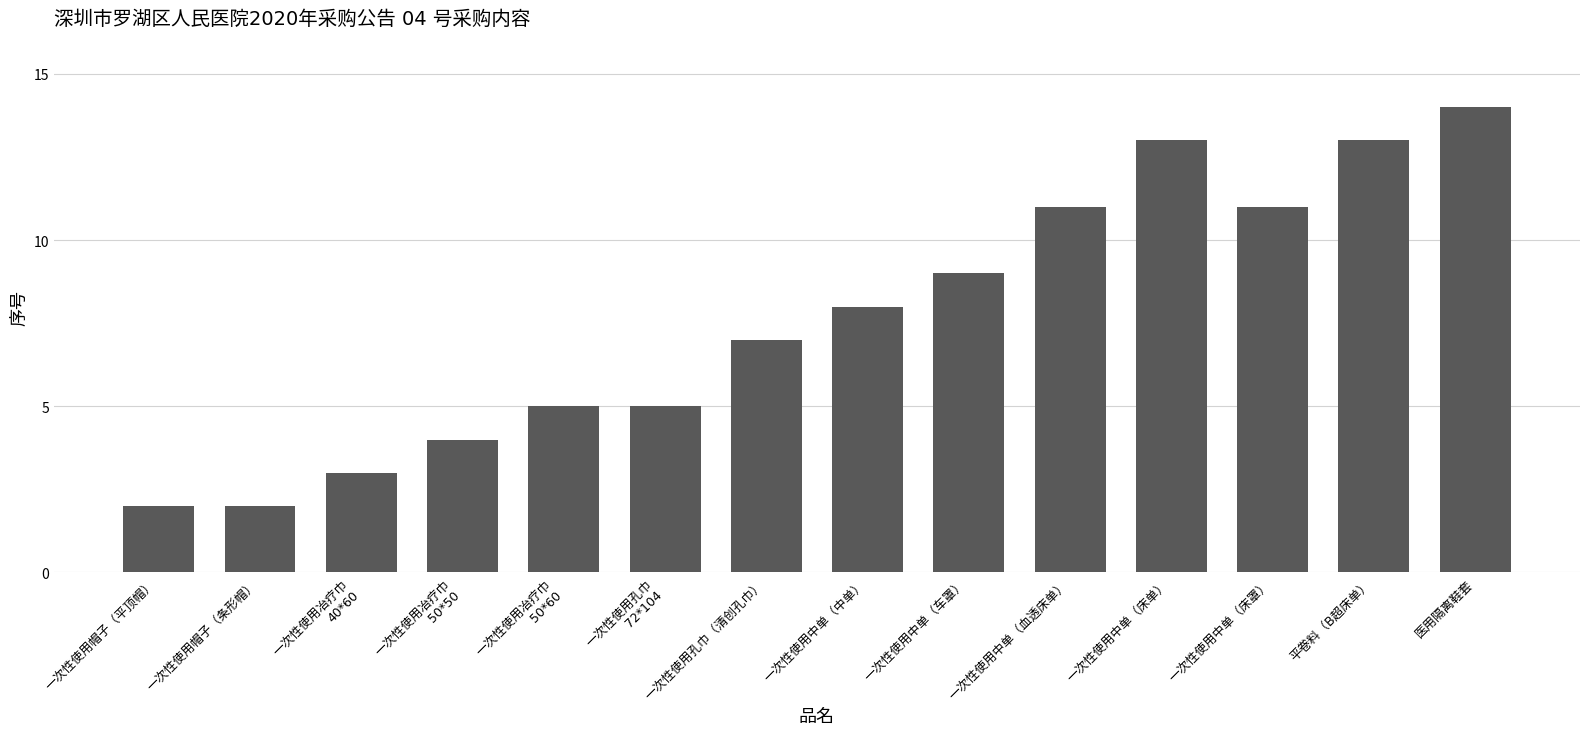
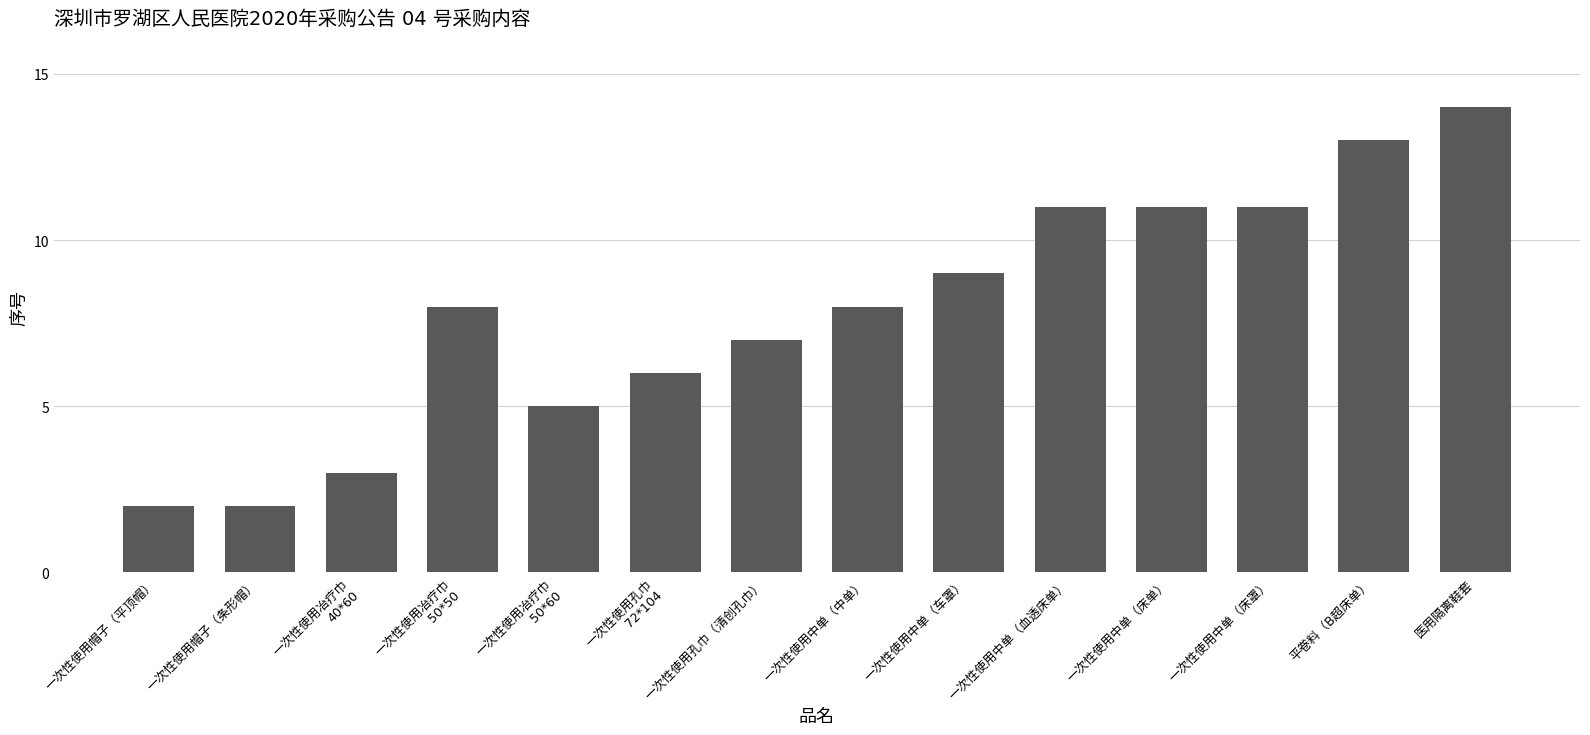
  {
    "一次性使用帽子（平顶帽）": 2,
    "一次性使用帽子（条形帽）": 2,
    "一次性使用冶疗巾 40*60": 3,
-   "一次性使用冶疗巾 50*50": 4,
+   "一次性使用冶疗巾 50*50": 8,
    "一次性使用冶疗巾 50*60": 5,
-   "一次性使用孔巾 72*104": 5,
+   "一次性使用孔巾 72*104": 6,
    "一次性使用孔巾（清创孔巾）": 7,
    "一次性使用中单（中单）": 8,
    "一次性使用中单（车罩）": 9,
    "一次性使用中单（血透床单）": 11,
-   "一次性使用中单（床单）": 13,
+   "一次性使用中单（床单）": 11,
    "一次性使用中单（床罩）": 11,
    "平卷料（B超床单）": 13,
    "医用隔离鞋套": 14
  }
